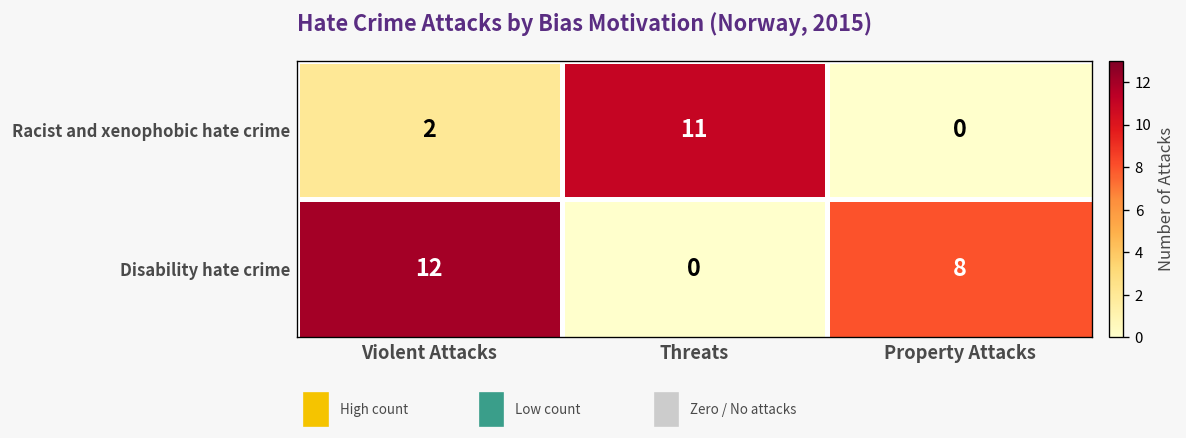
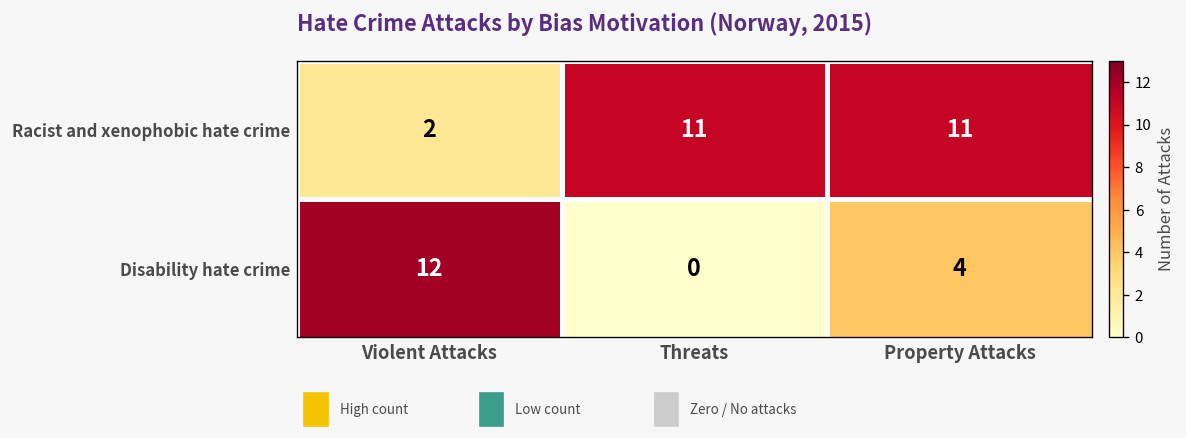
  {
    "Racist and xenophobic hate crime": {
      "Violent Attacks": 2,
      "Threats": 11,
-     "Property Attacks": 0
+     "Property Attacks": 11
    },
    "Disability hate crime": {
      "Violent Attacks": 12,
      "Threats": 0,
-     "Property Attacks": 8
+     "Property Attacks": 4
    }
  }
